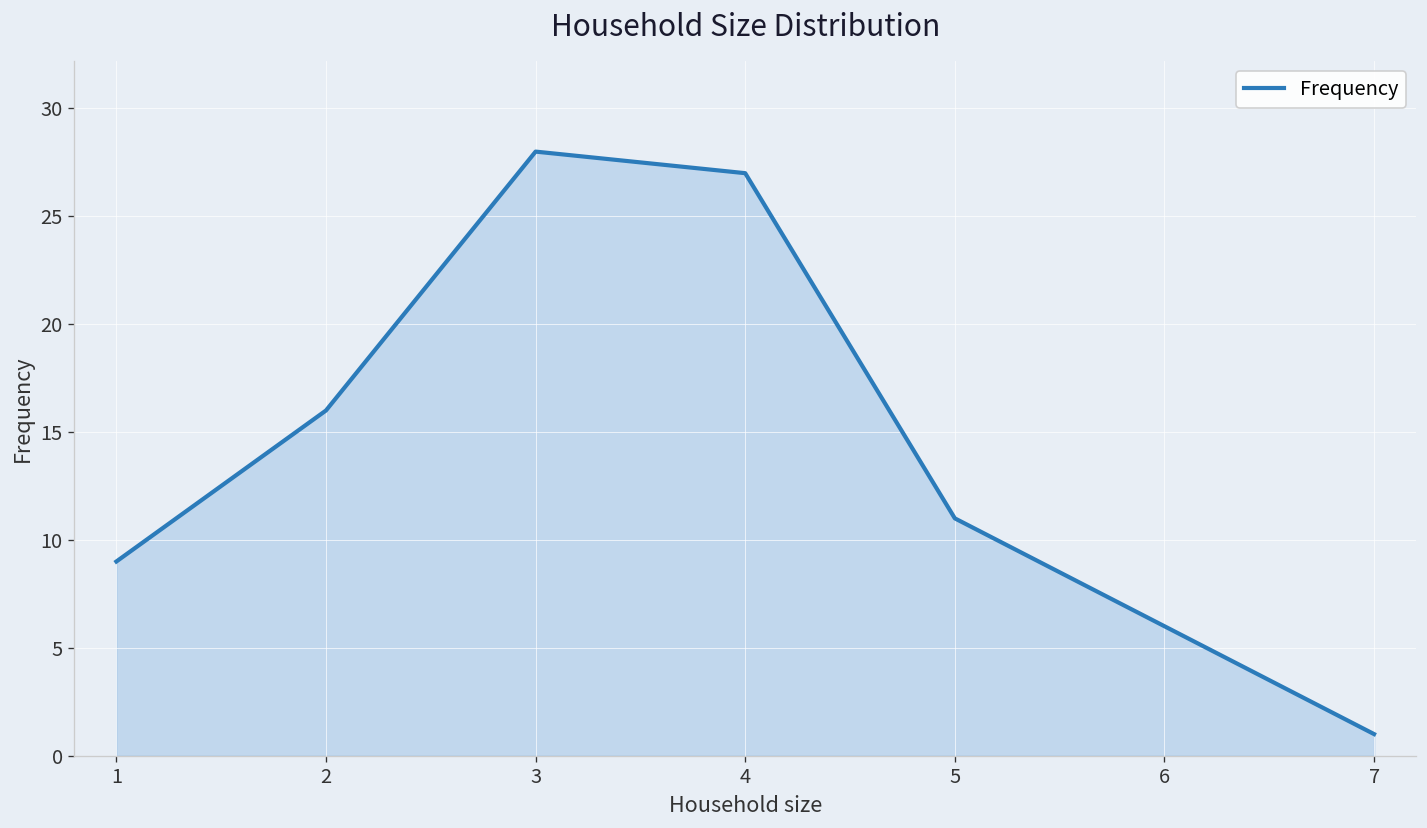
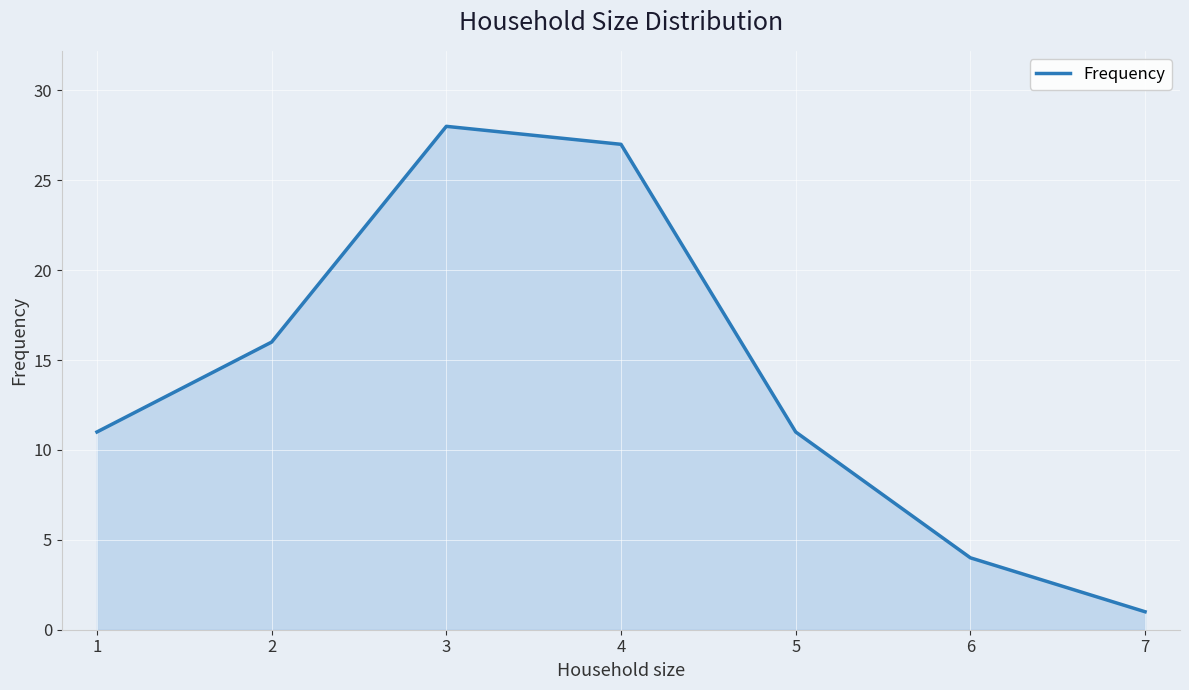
  {
-   "1": 9,
+   "1": 11,
    "2": 16,
    "3": 28,
    "4": 27,
    "5": 11,
-   "6": 6,
+   "6": 4,
    "7": 1
  }
